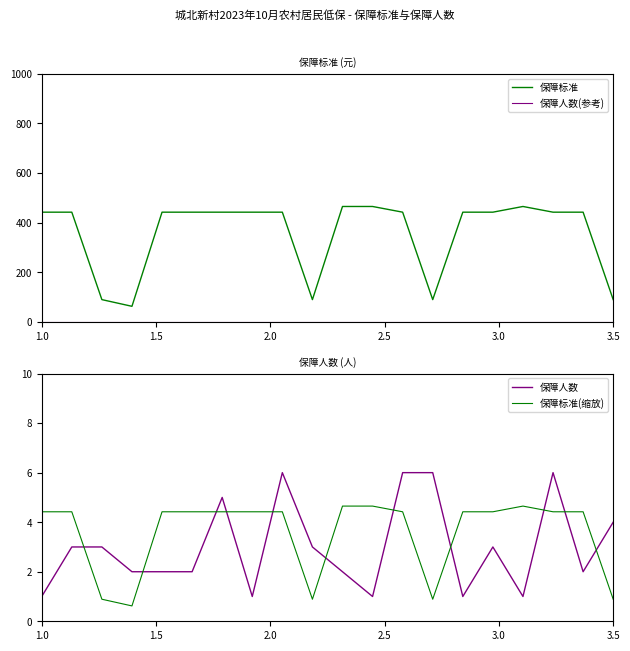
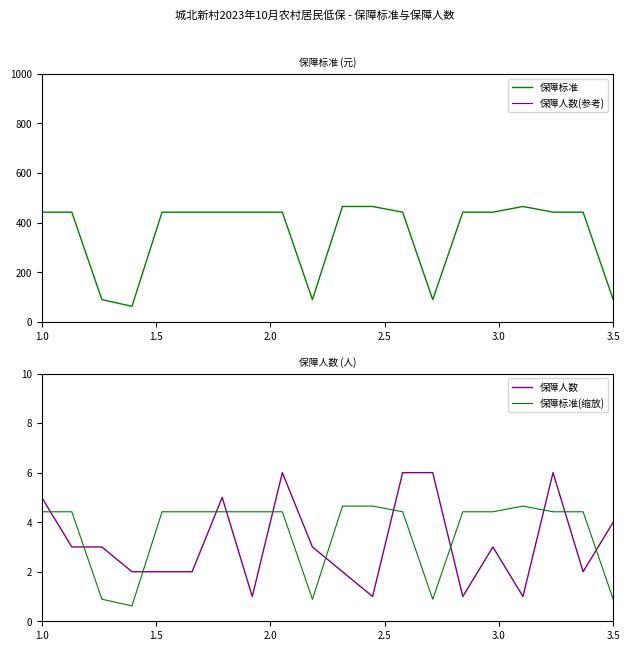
  {
    "保障标准 (元)": {
      "保障标准": {
        "1.0": 440,
        "3.5": 90
      },
      "保障人数(参考)": {
        "1.0": 0,
        "3.5": 0
      }
    },
    "保障人数 (人)": {
      "保障人数": {
-       "1.0": 1,
+       "1.0": 5,
        "3.5": 4
      },
      "保障标准(缩放)": {
        "1.0": 4.4,
        "3.5": 0.9
      }
    }
  }
